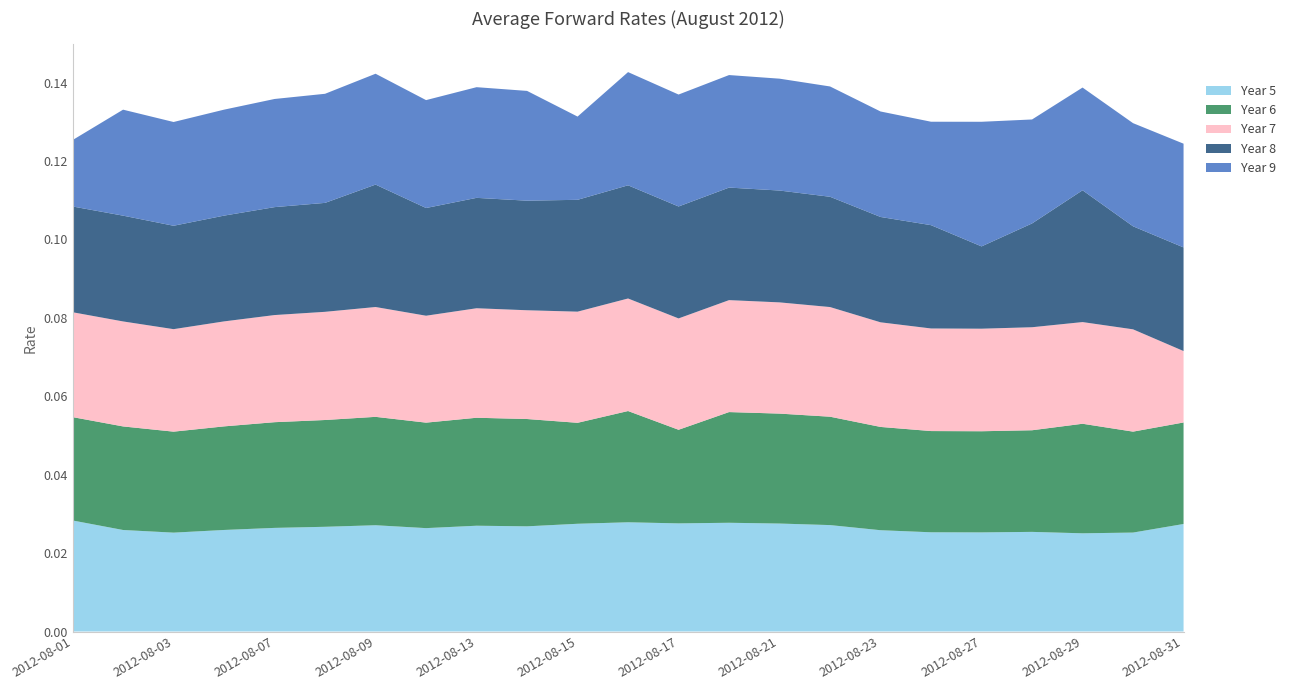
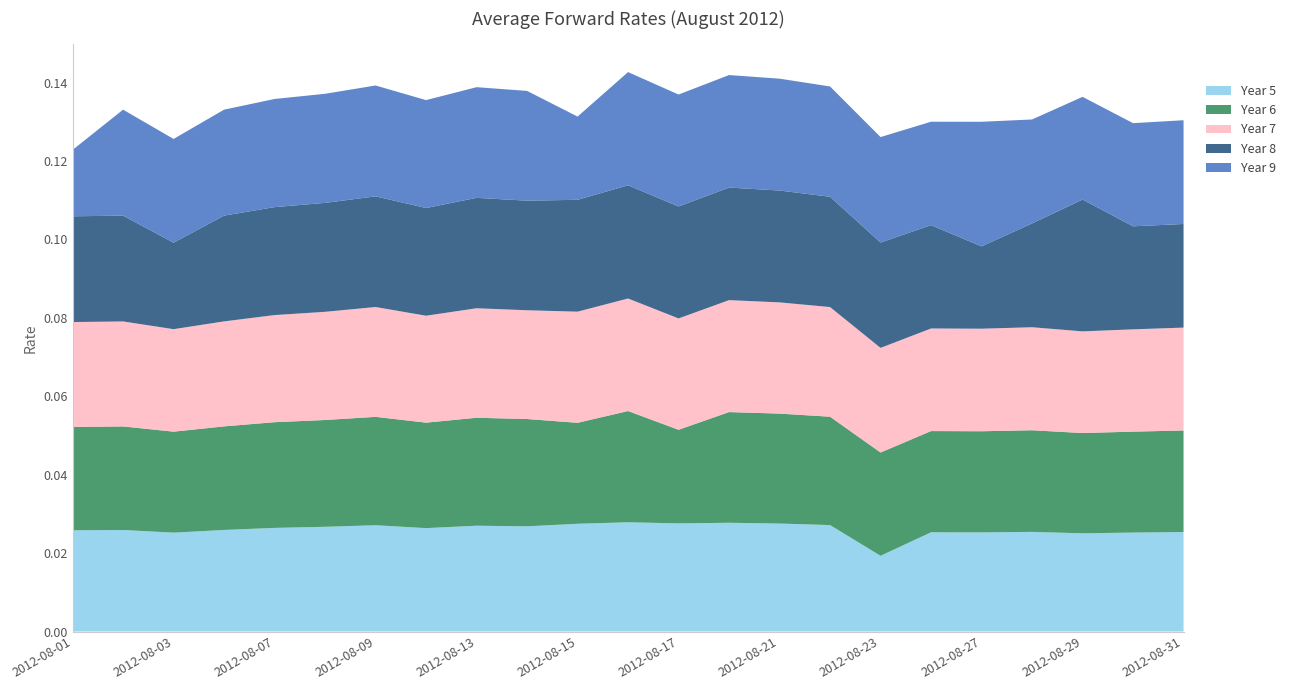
  {
    "Year 5": {
-     "2012-08-01": 0.028,
+     "2012-08-01": 0.026,
      "2012-08-03": 0.025,
      "2012-08-07": 0.026,
      "2012-08-09": 0.027,
      "2012-08-13": 0.027,
      "2012-08-15": 0.027,
      "2012-08-17": 0.028,
      "2012-08-21": 0.028,
-     "2012-08-23": 0.026,
+     "2012-08-23": 0.019,
      "2012-08-27": 0.025,
      "2012-08-29": 0.025,
-     "2012-08-31": 0.027
+     "2012-08-31": 0.025
    },
    "Year 6": {
      "2012-08-01": 0.026,
      "2012-08-03": 0.026,
      "2012-08-07": 0.027,
      "2012-08-09": 0.028,
      "2012-08-13": 0.028,
      "2012-08-15": 0.026,
      "2012-08-17": 0.024,
      "2012-08-21": 0.028,
      "2012-08-23": 0.026,
      "2012-08-27": 0.026,
-     "2012-08-29": 0.028,
+     "2012-08-29": 0.026,
      "2012-08-31": 0.026
    },
    "Year 7": {
      "2012-08-01": 0.027,
      "2012-08-03": 0.026,
      "2012-08-07": 0.027,
      "2012-08-09": 0.028,
      "2012-08-13": 0.028,
      "2012-08-15": 0.028,
      "2012-08-17": 0.028,
      "2012-08-21": 0.028,
      "2012-08-23": 0.027,
      "2012-08-27": 0.026,
      "2012-08-29": 0.026,
-     "2012-08-31": 0.018
+     "2012-08-31": 0.026
    },
    "Year 8": {
      "2012-08-01": 0.027,
-     "2012-08-03": 0.026,
+     "2012-08-03": 0.022,
      "2012-08-07": 0.028,
-     "2012-08-09": 0.031,
+     "2012-08-09": 0.028,
      "2012-08-13": 0.028,
      "2012-08-15": 0.029,
      "2012-08-17": 0.029,
      "2012-08-21": 0.029,
      "2012-08-23": 0.027,
      "2012-08-27": 0.021,
      "2012-08-29": 0.034,
      "2012-08-31": 0.026
    },
    "Year 9": {
      "2012-08-01": 0.017,
      "2012-08-03": 0.026,
      "2012-08-07": 0.028,
      "2012-08-09": 0.028,
      "2012-08-13": 0.028,
      "2012-08-15": 0.021,
      "2012-08-17": 0.029,
      "2012-08-21": 0.029,
      "2012-08-23": 0.027,
      "2012-08-27": 0.032,
      "2012-08-29": 0.026,
      "2012-08-31": 0.026
    }
  }
